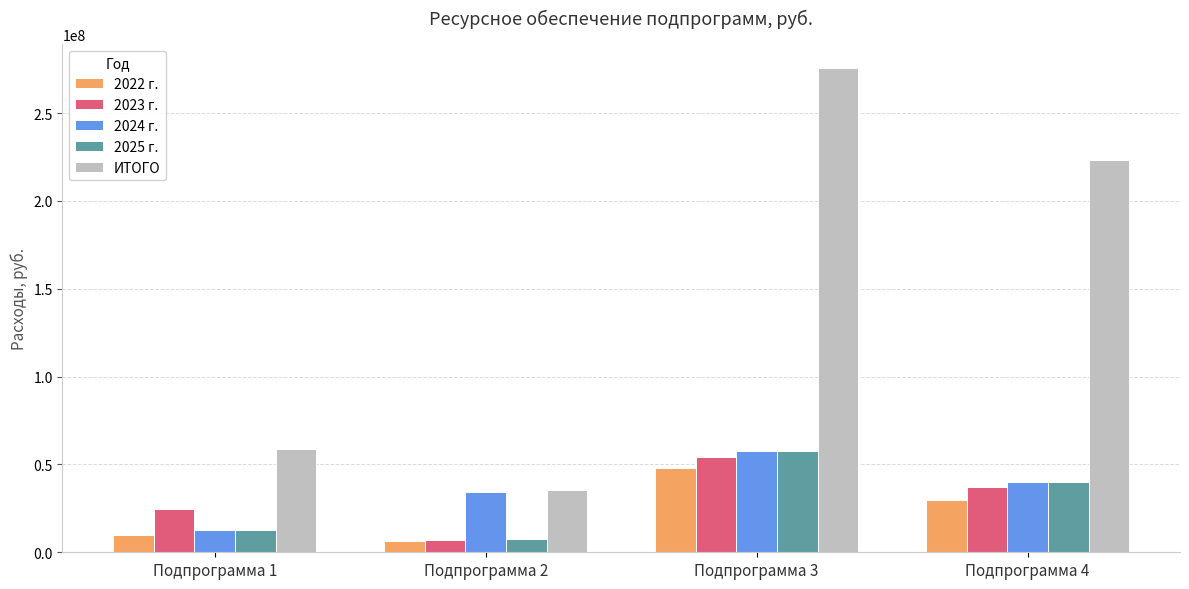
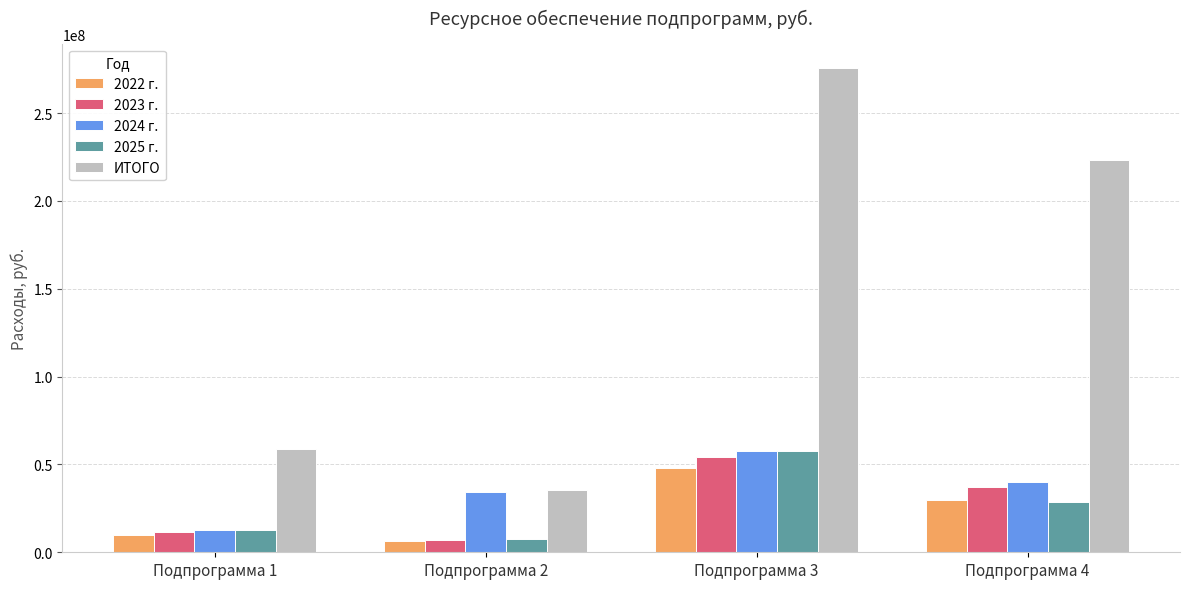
  {
    "2022 г.": {
      "Подпрограмма 1": 10000000,
      "Подпрограмма 2": 6000000,
      "Подпрограмма 3": 48000000,
      "Подпрограмма 4": 30000000
    },
    "2023 г.": {
-     "Подпрограмма 1": 25000000,
+     "Подпрограмма 1": 12000000,
      "Подпрограмма 2": 7000000,
      "Подпрограмма 3": 54000000,
      "Подпрограмма 4": 37000000
    },
    "2024 г.": {
      "Подпрограмма 1": 12000000,
      "Подпрограмма 2": 35000000,
      "Подпрограмма 3": 58000000,
      "Подпрограмма 4": 40000000
    },
    "2025 г.": {
      "Подпрограмма 1": 12000000,
      "Подпрограмма 2": 7000000,
      "Подпрограмма 3": 58000000,
-     "Подпрограмма 4": 40000000
+     "Подпрограмма 4": 29000000
    },
    "ИТОГО": {
      "Подпрограмма 1": 59000000,
      "Подпрограмма 2": 36000000,
      "Подпрограмма 3": 276000000,
      "Подпрограмма 4": 223000000
    }
  }
